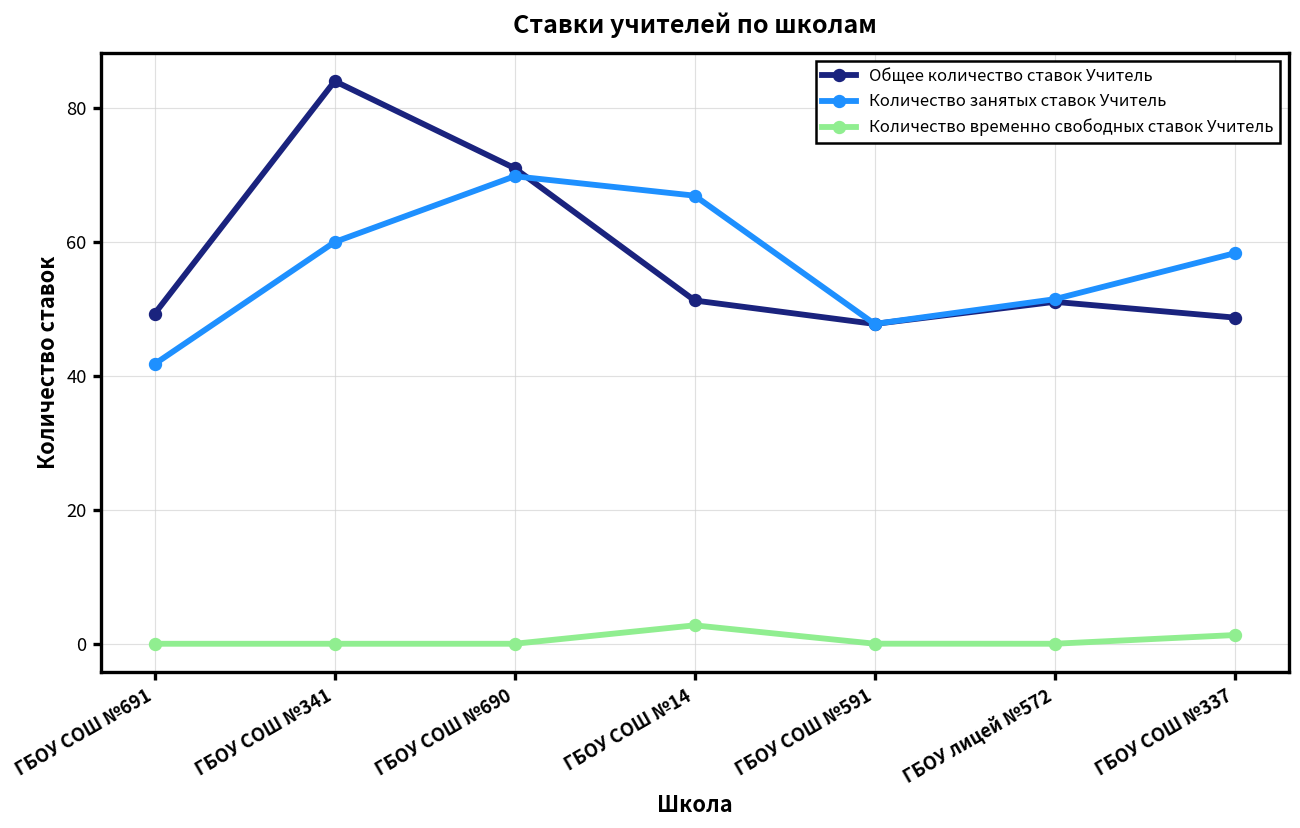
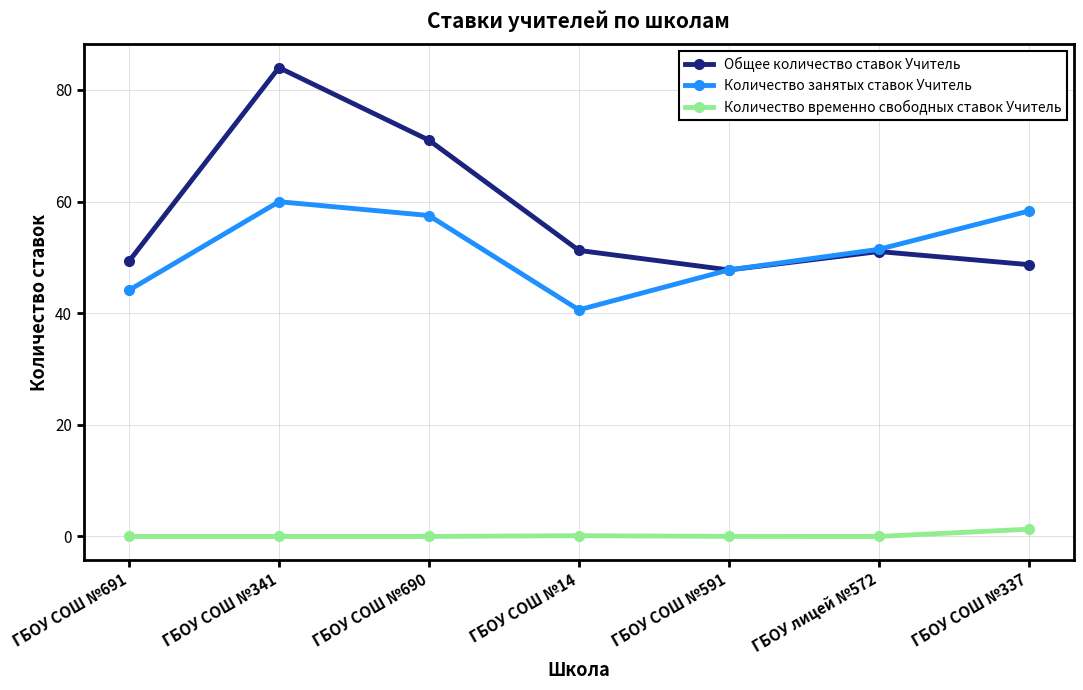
  {
    "Общее количество ставок Учитель": {
      "ГБОУ СОШ №691": 49,
      "ГБОУ СОШ №341": 84,
      "ГБОУ СОШ №690": 71,
      "ГБОУ СОШ №14": 51,
      "ГБОУ СОШ №337": 49
    },
    "Количество занятых ставок Учитель": {
-     "ГБОУ СОШ №691": 42,
+     "ГБОУ СОШ №691": 44,
      "ГБОУ СОШ №341": 60,
-     "ГБОУ СОШ №690": 70,
-     "ГБОУ СОШ №14": 67,
+     "ГБОУ СОШ №690": 58,
+     "ГБОУ СОШ №14": 41,
      "ГБОУ СОШ №337": 58
    },
    "Количество временно свободных ставок Учитель": {
      "ГБОУ СОШ №691": 0,
      "ГБОУ СОШ №341": 0,
      "ГБОУ СОШ №690": 0,
-     "ГБОУ СОШ №14": 3,
+     "ГБОУ СОШ №14": 0,
      "ГБОУ СОШ №591": 0,
      "ГБОУ лицей №572": 0,
      "ГБОУ СОШ №337": 1
    }
  }
